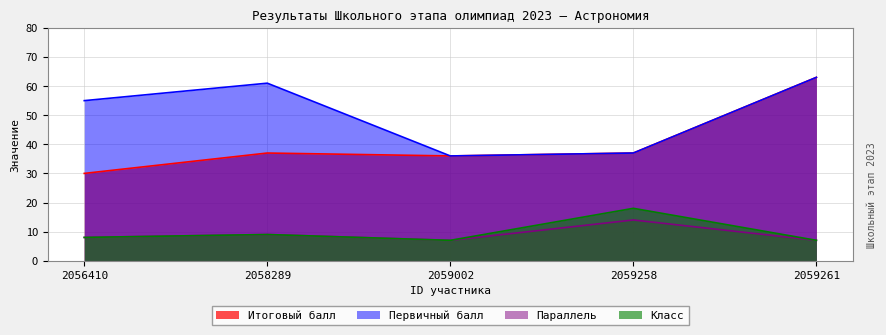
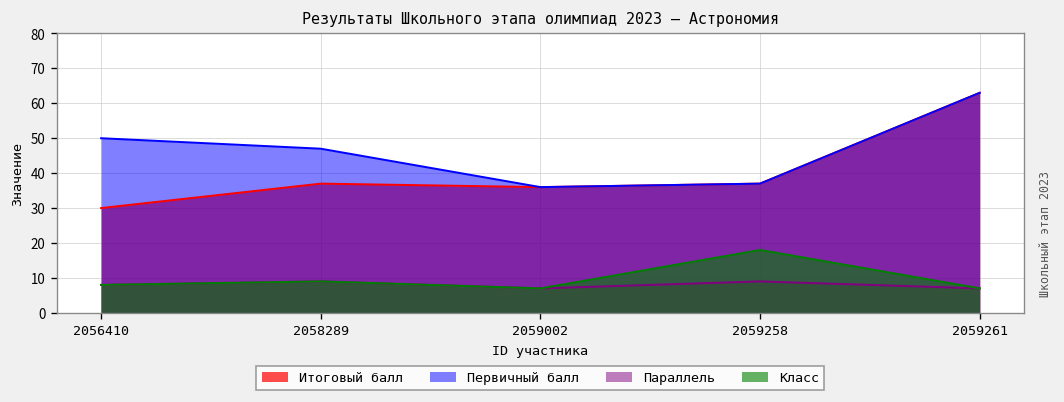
  {
    "Итоговый балл": {
      "2056410": 30,
      "2058289": 37
    },
    "Первичный балл": {
-     "2056410": 55,
-     "2058289": 61
+     "2056410": 50,
+     "2058289": 47
    },
    "Параллель": {
-     "2059258": 14
+     "2059258": 9
    },
    "Класс": {
      "2059258": 18
    }
  }
